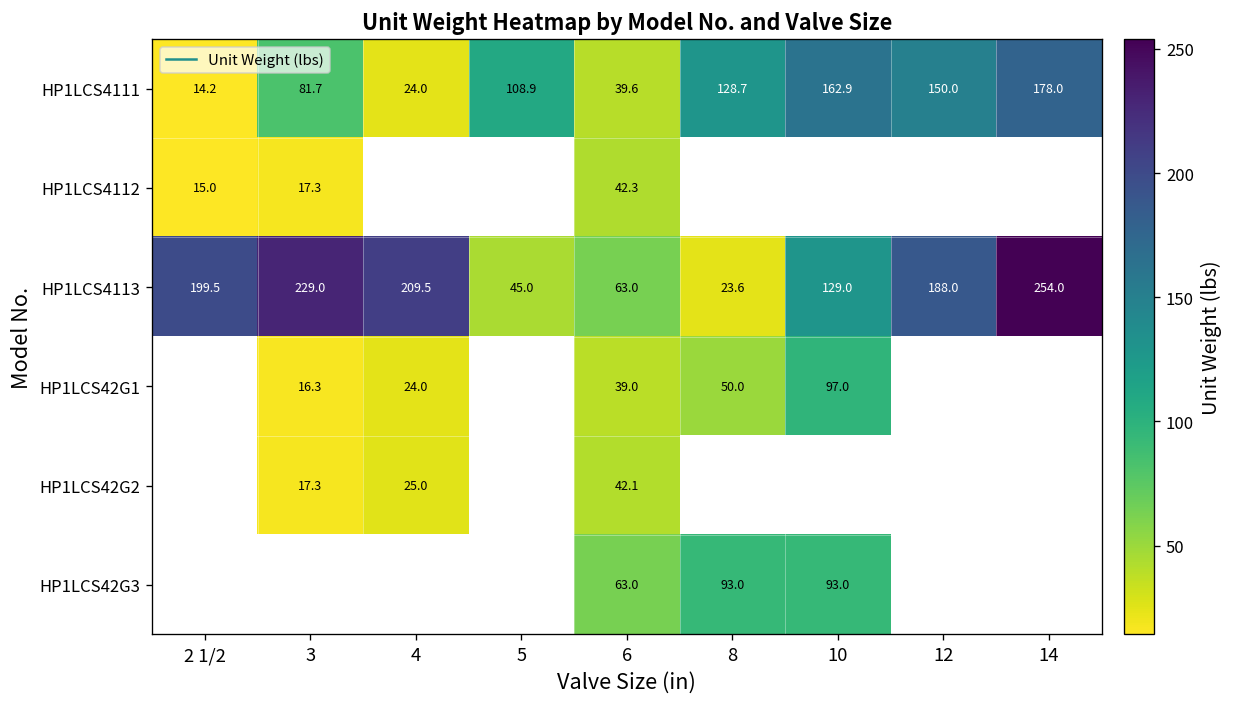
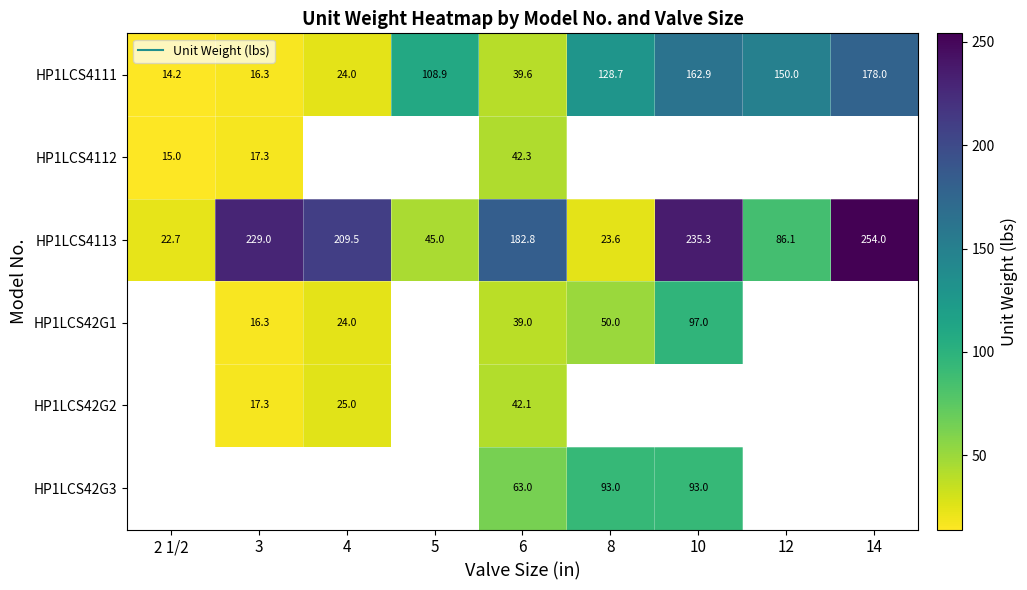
  {
    "HP1LCS4111": {
      "2 1/2": 14.2,
-     "3": 81.7,
+     "3": 16.3,
      "4": 24.0,
      "5": 108.9,
      "6": 39.6,
      "8": 128.7,
      "10": 162.9,
      "12": 150.0,
      "14": 178.0
    },
    "HP1LCS4112": {
      "2 1/2": 15.0,
      "3": 17.3,
      "6": 42.3
    },
    "HP1LCS4113": {
-     "2 1/2": 199.5,
+     "2 1/2": 22.7,
      "3": 229.0,
      "4": 209.5,
      "5": 45.0,
-     "6": 63.0,
+     "6": 182.8,
      "8": 23.6,
-     "10": 129.0,
-     "12": 188.0,
+     "10": 235.3,
+     "12": 86.1,
      "14": 254.0
    },
    "HP1LCS42G1": {
      "3": 16.3,
      "4": 24.0,
      "6": 39.0,
      "8": 50.0,
      "10": 97.0
    },
    "HP1LCS42G2": {
      "3": 17.3,
      "4": 25.0,
      "6": 42.1
    },
    "HP1LCS42G3": {
      "6": 63.0,
      "8": 93.0,
      "10": 93.0
    }
  }
